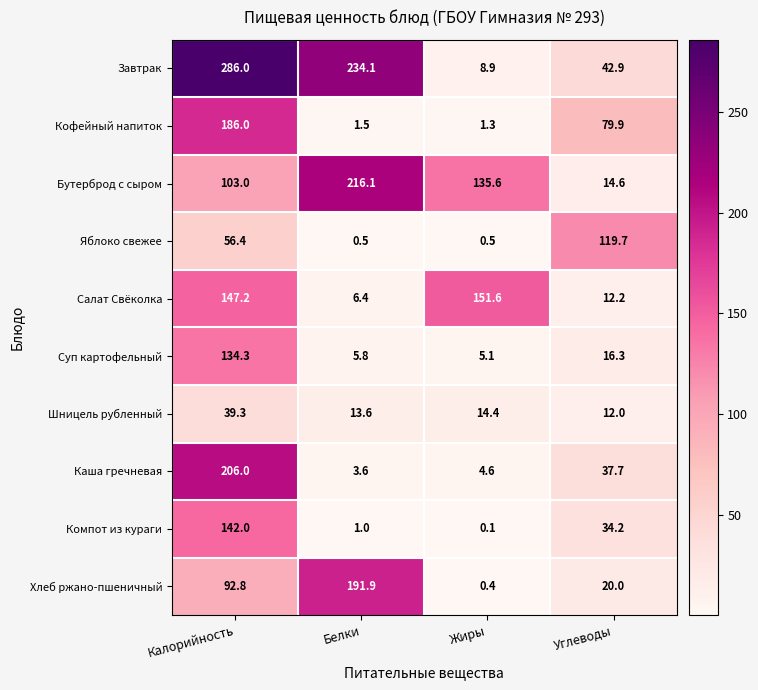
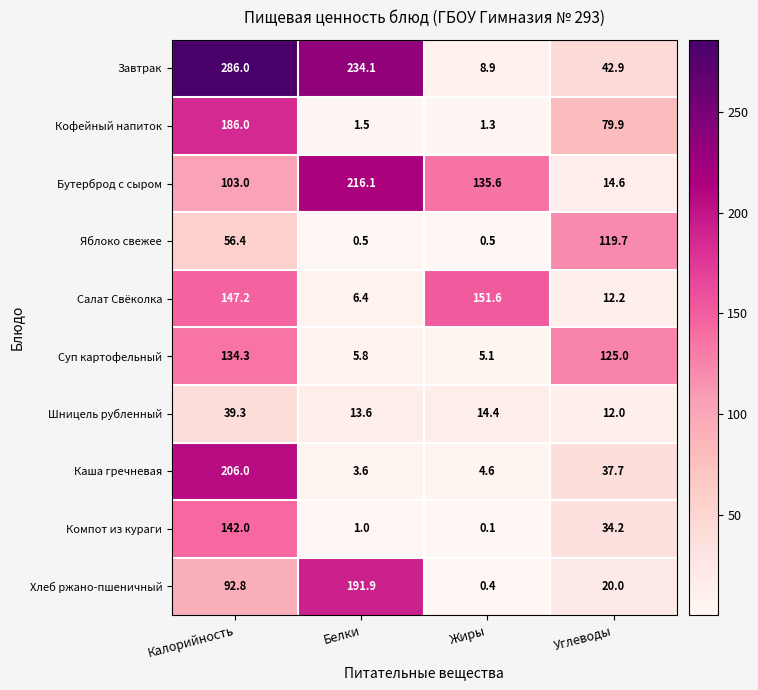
  {
    "Завтрак": {
      "Калорийность": 286.0,
      "Белки": 234.1,
      "Жиры": 8.9,
      "Углеводы": 42.9
    },
    "Кофейный напиток": {
      "Калорийность": 186.0,
      "Белки": 1.5,
      "Жиры": 1.3,
      "Углеводы": 79.9
    },
    "Бутерброд с сыром": {
      "Калорийность": 103.0,
      "Белки": 216.1,
      "Жиры": 135.6,
      "Углеводы": 14.6
    },
    "Яблоко свежее": {
      "Калорийность": 56.4,
      "Белки": 0.5,
      "Жиры": 0.5,
      "Углеводы": 119.7
    },
    "Салат Свёколка": {
      "Калорийность": 147.2,
      "Белки": 6.4,
      "Жиры": 151.6,
      "Углеводы": 12.2
    },
    "Суп картофельный": {
      "Калорийность": 134.3,
      "Белки": 5.8,
      "Жиры": 5.1,
-     "Углеводы": 16.3
+     "Углеводы": 125.0
    },
    "Шницель рубленный": {
      "Калорийность": 39.3,
      "Белки": 13.6,
      "Жиры": 14.4,
      "Углеводы": 12.0
    },
    "Каша гречневая": {
      "Калорийность": 206.0,
      "Белки": 3.6,
      "Жиры": 4.6,
      "Углеводы": 37.7
    },
    "Компот из кураги": {
      "Калорийность": 142.0,
      "Белки": 1.0,
      "Жиры": 0.1,
      "Углеводы": 34.2
    },
    "Хлеб ржано-пшеничный": {
      "Калорийность": 92.8,
      "Белки": 191.9,
      "Жиры": 0.4,
      "Углеводы": 20.0
    }
  }
